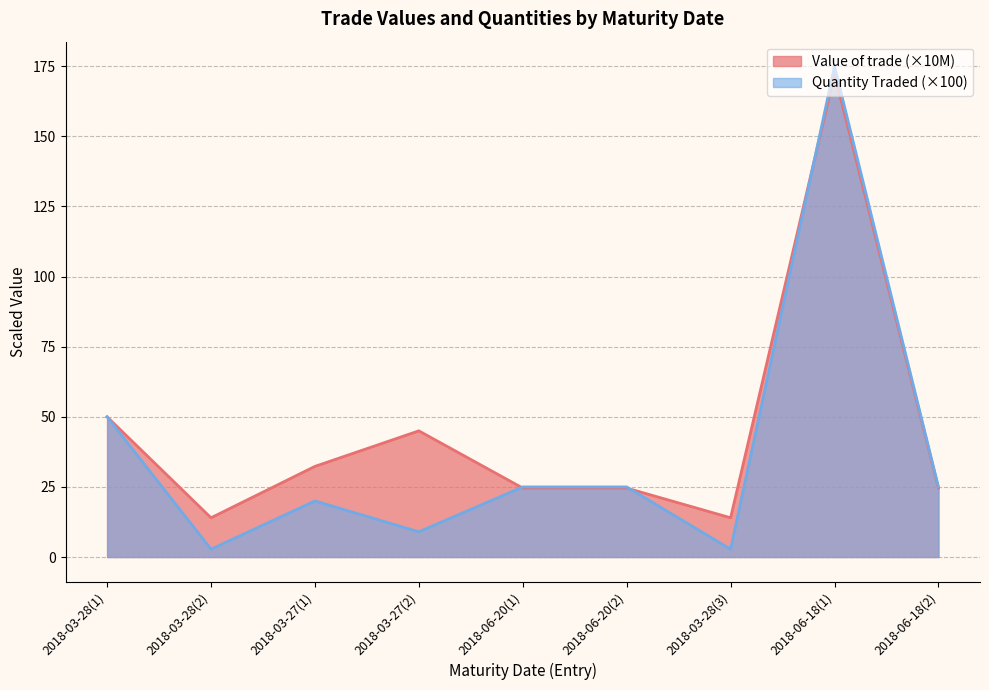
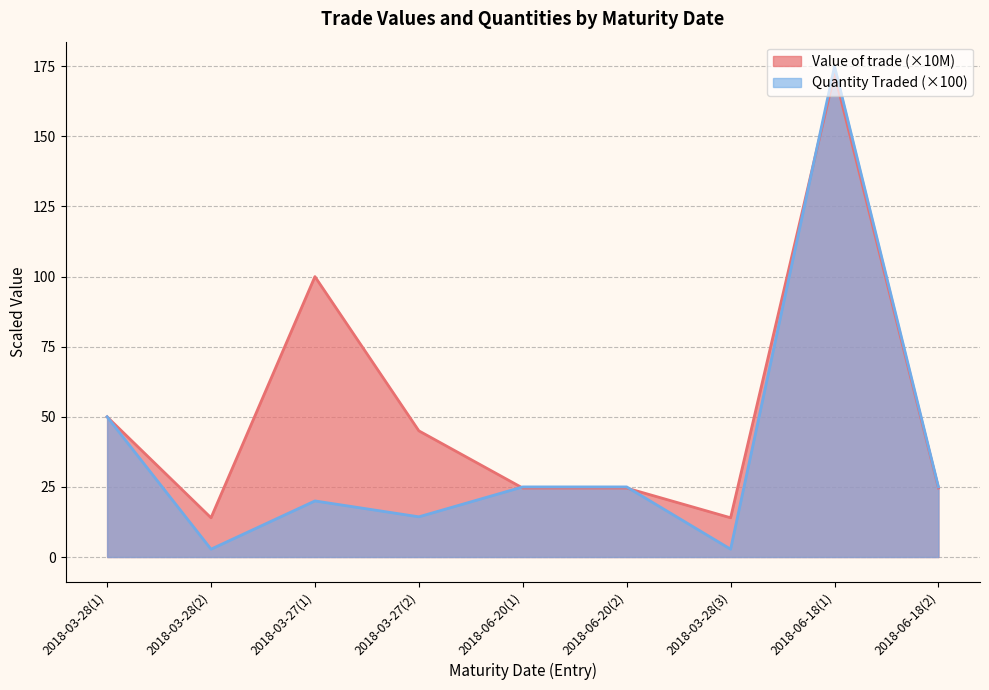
  {
    "Value of trade (×10M)": {
      "2018-03-28(2)": 14,
-     "2018-03-27(1)": 32,
+     "2018-03-27(1)": 100,
      "2018-03-27(2)": 45,
      "2018-03-28(3)": 14
    },
    "Quantity Traded (×100)": {
      "2018-03-28(2)": 3,
      "2018-03-27(1)": 20,
-     "2018-03-27(2)": 9,
+     "2018-03-27(2)": 14,
      "2018-03-28(3)": 3
    }
  }
